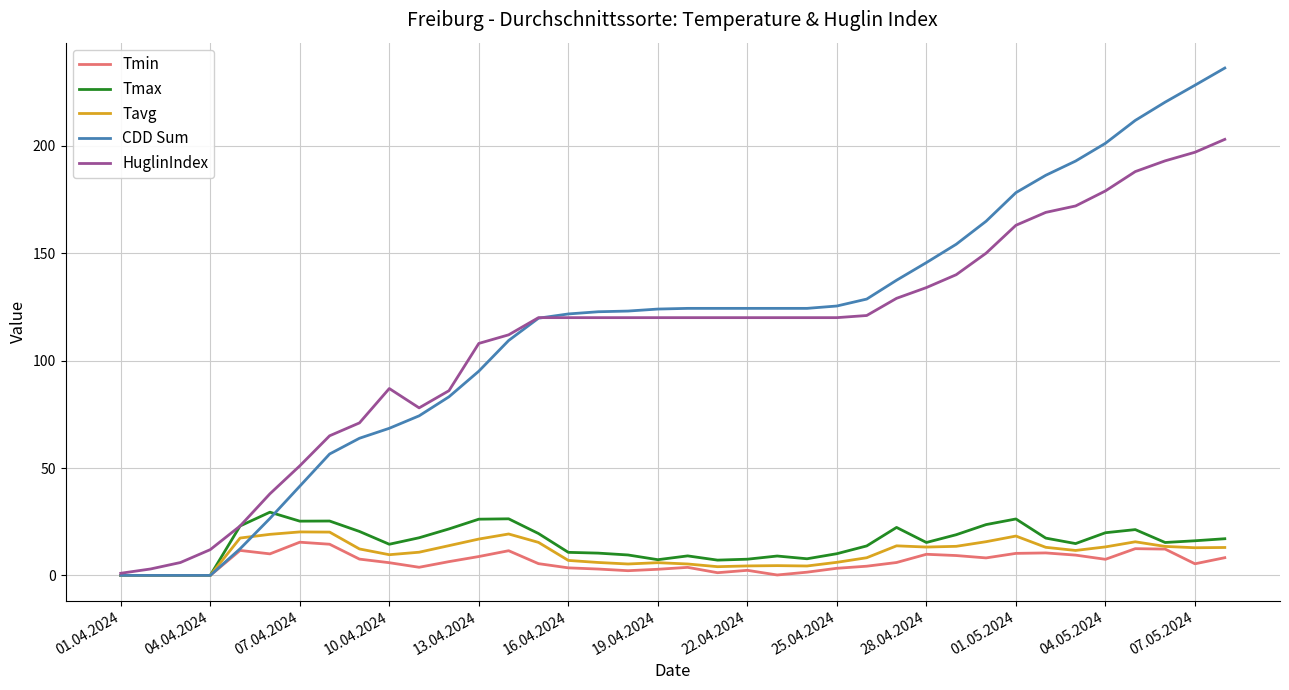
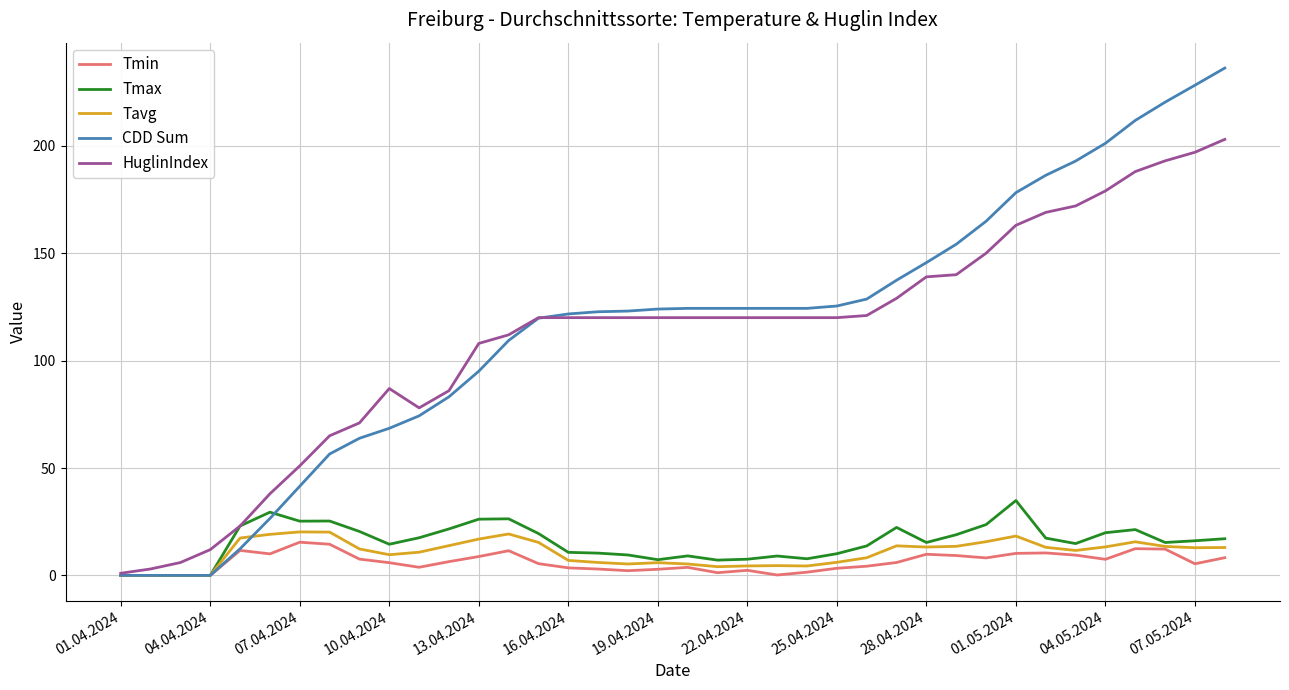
  {
    "Tmin": {
      "07.04.2024": 15,
      "10.04.2024": 6,
      "13.04.2024": 9,
      "16.04.2024": 4,
      "19.04.2024": 3,
      "22.04.2024": 2,
      "25.04.2024": 3,
      "28.04.2024": 10,
      "01.05.2024": 10,
      "04.05.2024": 8,
      "07.05.2024": 5
    },
    "Tmax": {
      "07.04.2024": 25,
      "10.04.2024": 15,
      "13.04.2024": 26,
      "16.04.2024": 11,
      "19.04.2024": 7,
      "22.04.2024": 8,
      "25.04.2024": 10,
      "28.04.2024": 15,
-     "01.05.2024": 26,
+     "01.05.2024": 35,
      "04.05.2024": 20,
      "07.05.2024": 16
    },
    "Tavg": {
      "07.04.2024": 20,
      "10.04.2024": 10,
      "13.04.2024": 17,
      "16.04.2024": 7,
      "19.04.2024": 6,
      "22.04.2024": 4,
      "25.04.2024": 6,
      "28.04.2024": 13,
      "01.05.2024": 18,
      "04.05.2024": 13,
      "07.05.2024": 13
    },
    "CDD Sum": {
      "07.04.2024": 42,
      "10.04.2024": 68,
      "13.04.2024": 95,
      "16.04.2024": 122,
      "19.04.2024": 124,
      "22.04.2024": 124,
      "25.04.2024": 125,
      "28.04.2024": 146,
      "01.05.2024": 178,
      "04.05.2024": 201,
      "07.05.2024": 228
    },
    "HuglinIndex": {
      "04.04.2024": 12,
      "07.04.2024": 51,
      "10.04.2024": 87,
      "13.04.2024": 108,
      "16.04.2024": 120,
      "19.04.2024": 120,
      "22.04.2024": 120,
      "25.04.2024": 120,
-     "28.04.2024": 134,
+     "28.04.2024": 139,
      "01.05.2024": 163,
      "04.05.2024": 179,
      "07.05.2024": 197
    }
  }
